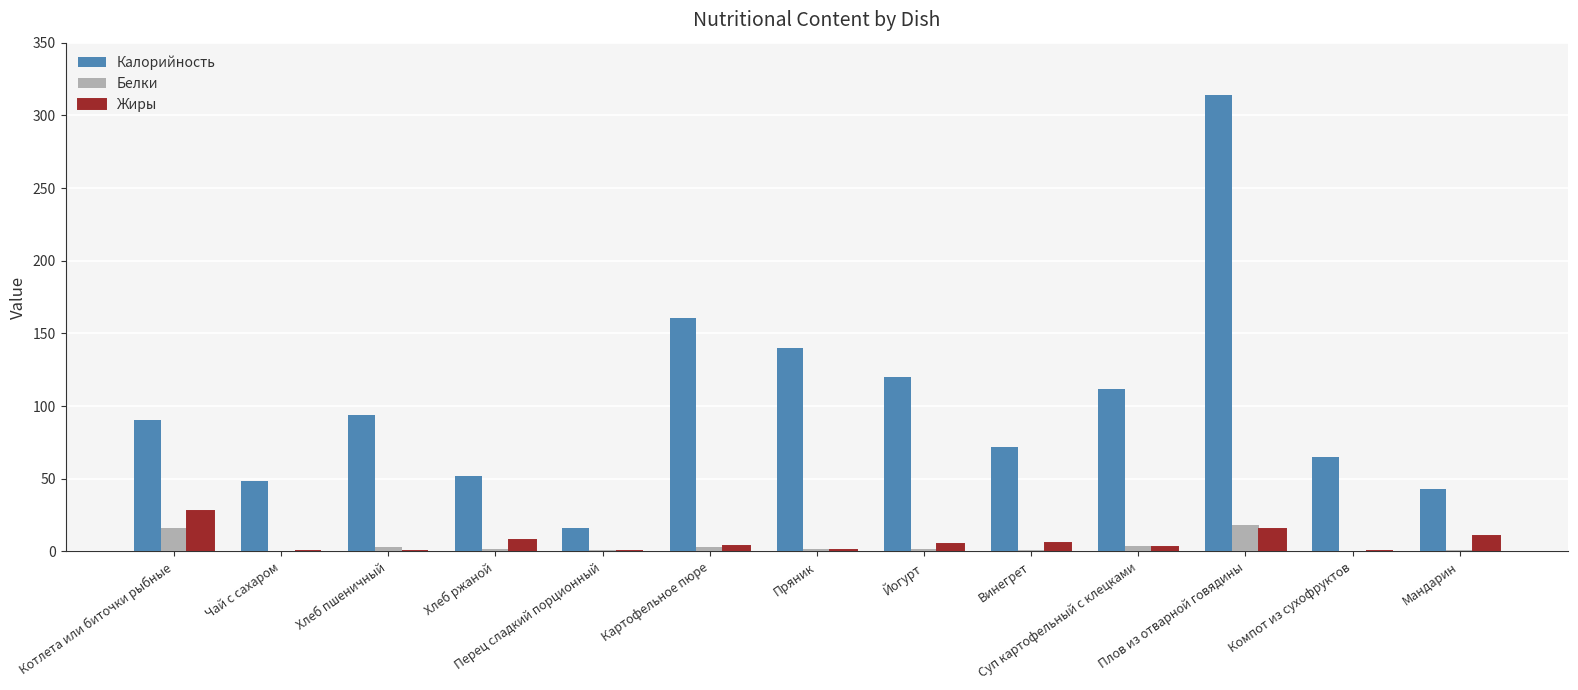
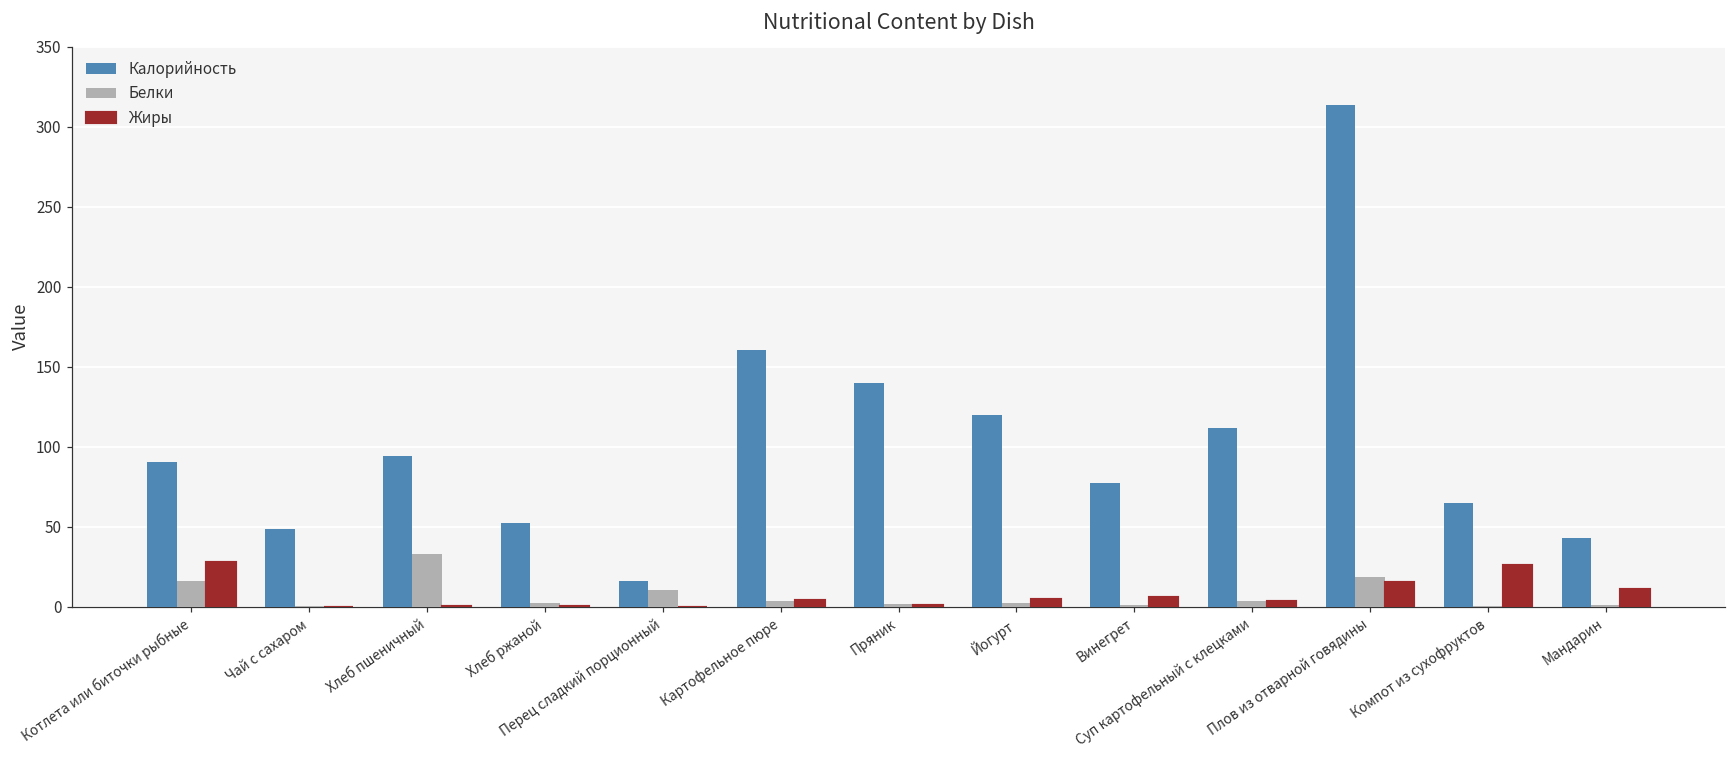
  {
    "Калорийность": {
      "Котлета или биточки рыбные": 90,
      "Чай с сахаром": 49,
      "Хлеб пшеничный": 94,
      "Хлеб ржаной": 52,
      "Перец сладкий порционный": 16,
      "Картофельное пюре": 160,
      "Пряник": 140,
      "Йогурт": 120,
-     "Винегрет": 72,
+     "Винегрет": 78,
      "Суп картофельный с клецками": 112,
      "Плов из отварной говядины": 314,
      "Компот из сухофруктов": 65,
      "Мандарин": 43
    },
    "Белки": {
      "Котлета или биточки рыбные": 16,
-     "Хлеб пшеничный": 3,
+     "Хлеб пшеничный": 33,
      "Хлеб ржаной": 2,
-     "Перец сладкий порционный": 1,
+     "Перец сладкий порционный": 10,
      "Картофельное пюре": 3,
      "Пряник": 2,
      "Йогурт": 2,
      "Суп картофельный с клецками": 4,
      "Плов из отварной говядины": 18
    },
    "Жиры": {
      "Котлета или биточки рыбные": 28,
      "Чай с сахаром": 0,
-     "Хлеб ржаной": 8,
+     "Хлеб ржаной": 0,
      "Перец сладкий порционный": 0,
      "Картофельное пюре": 4,
      "Йогурт": 5,
      "Винегрет": 6,
      "Суп картофельный с клецками": 3,
      "Плов из отварной говядины": 16,
-     "Компот из сухофруктов": 0,
+     "Компот из сухофруктов": 26,
      "Мандарин": 11
    }
  }
